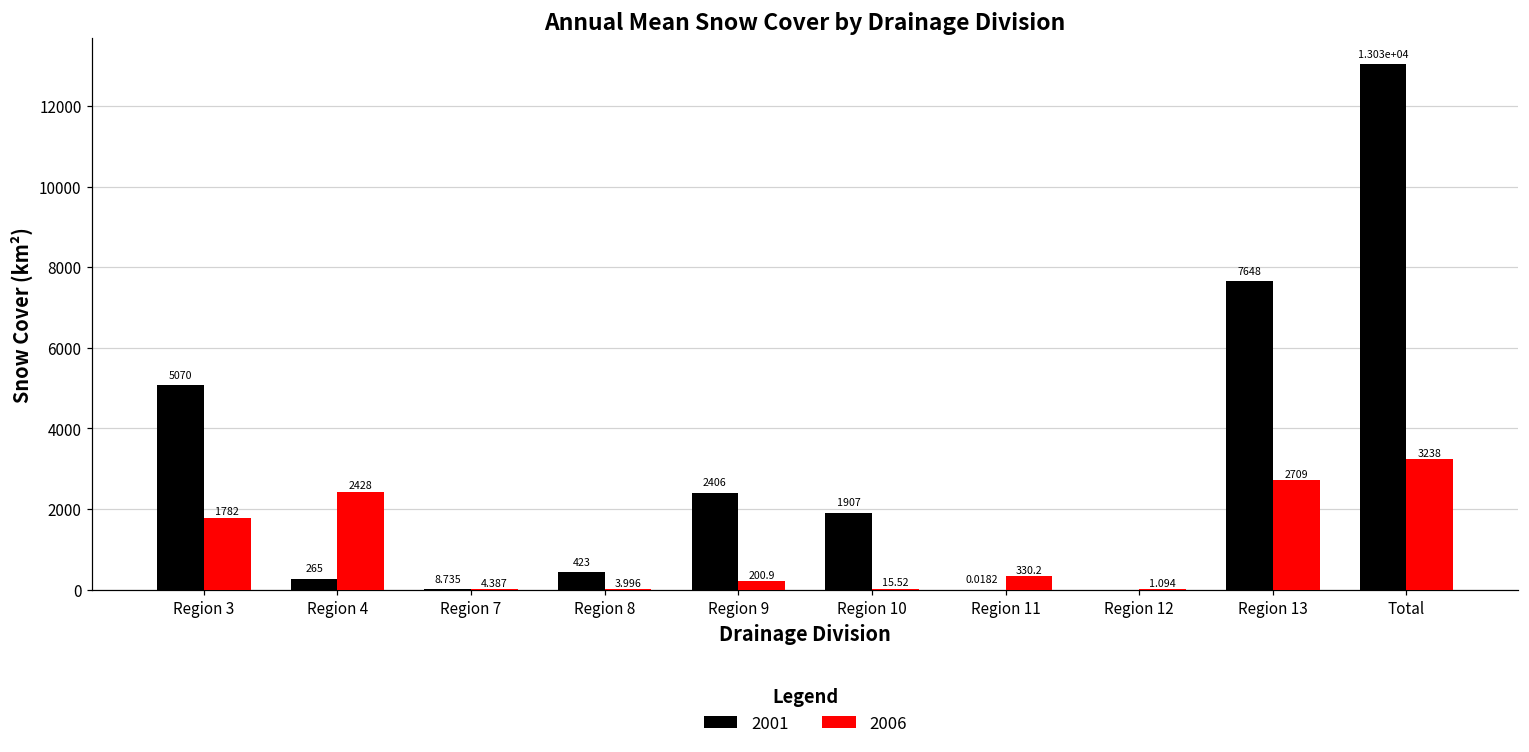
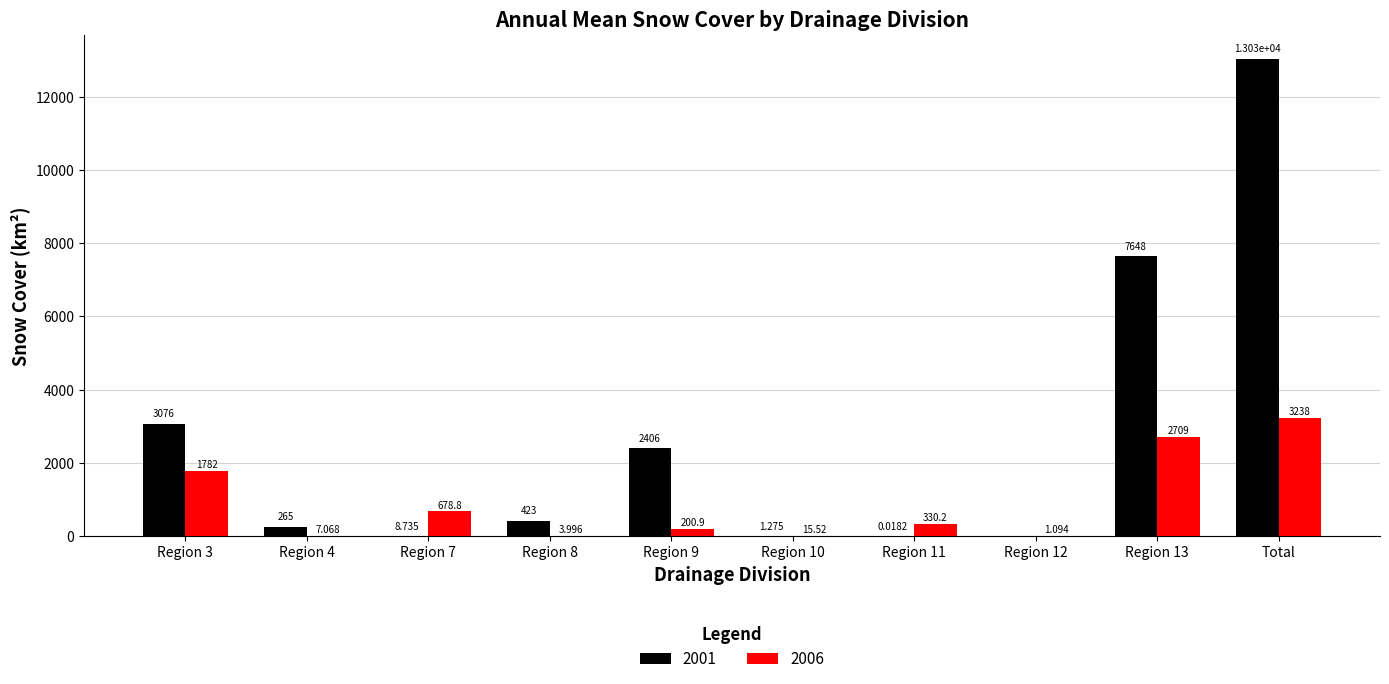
  {
    "2001": {
-     "Region 3": 5070,
+     "Region 3": 3076,
      "Region 4": 265,
      "Region 7": 8.735,
      "Region 8": 423,
      "Region 9": 2406,
-     "Region 10": 1907,
+     "Region 10": 1.275,
      "Region 11": 0.0182,
      "Region 13": 7648
    },
    "2006": {
      "Region 3": 1782,
-     "Region 4": 2428,
-     "Region 7": 4.387,
+     "Region 4": 7.068,
+     "Region 7": 678.8,
      "Region 8": 3.996,
      "Region 9": 200.9,
      "Region 10": 15.52,
      "Region 11": 330.2,
      "Region 12": 1.094,
      "Region 13": 2709,
      "Total": 3238
    }
  }
